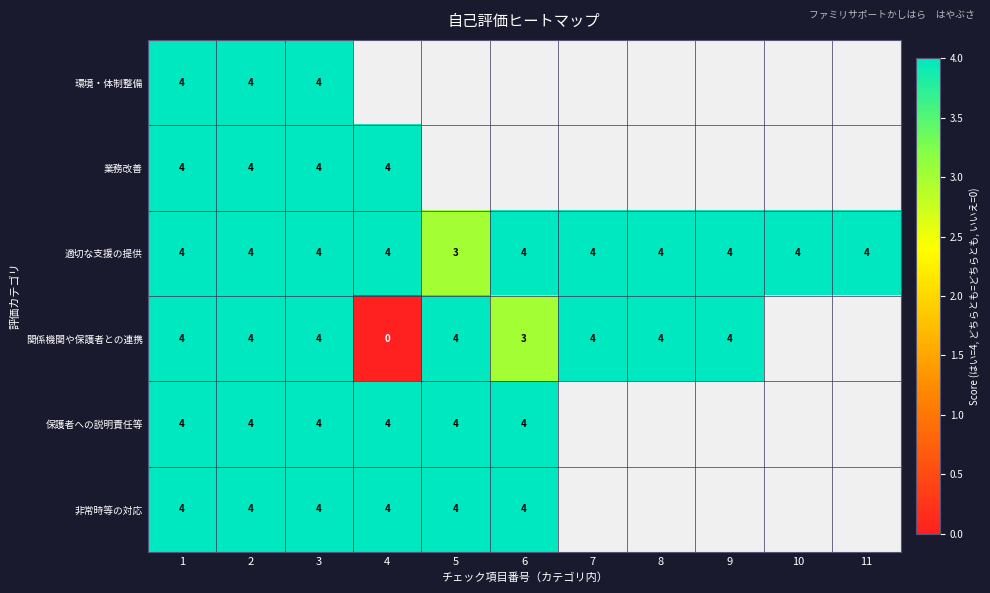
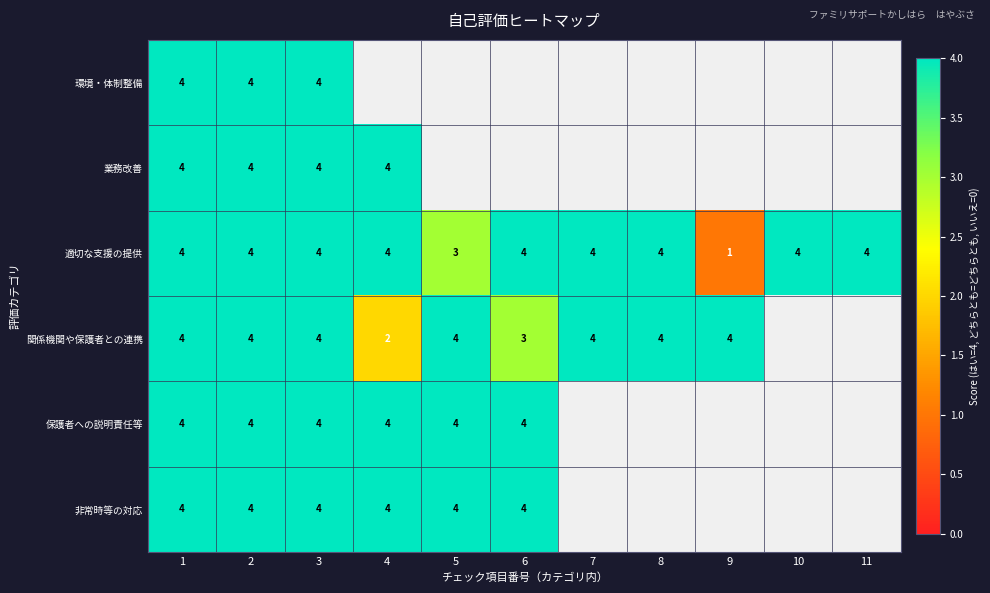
  {
    "環境・体制整備": {
      "1": 4,
      "2": 4,
      "3": 4
    },
    "業務改善": {
      "1": 4,
      "2": 4,
      "3": 4,
      "4": 4
    },
    "適切な支援の提供": {
      "1": 4,
      "2": 4,
      "3": 4,
      "4": 4,
      "5": 3,
      "6": 4,
      "7": 4,
      "8": 4,
-     "9": 4,
+     "9": 1,
      "10": 4,
      "11": 4
    },
    "関係機関や保護者との連携": {
      "1": 4,
      "2": 4,
      "3": 4,
-     "4": 0,
+     "4": 2,
      "5": 4,
      "6": 3,
      "7": 4,
      "8": 4,
      "9": 4
    },
    "保護者への説明責任等": {
      "1": 4,
      "2": 4,
      "3": 4,
      "4": 4,
      "5": 4,
      "6": 4
    },
    "非常時等の対応": {
      "1": 4,
      "2": 4,
      "3": 4,
      "4": 4,
      "5": 4,
      "6": 4
    }
  }
